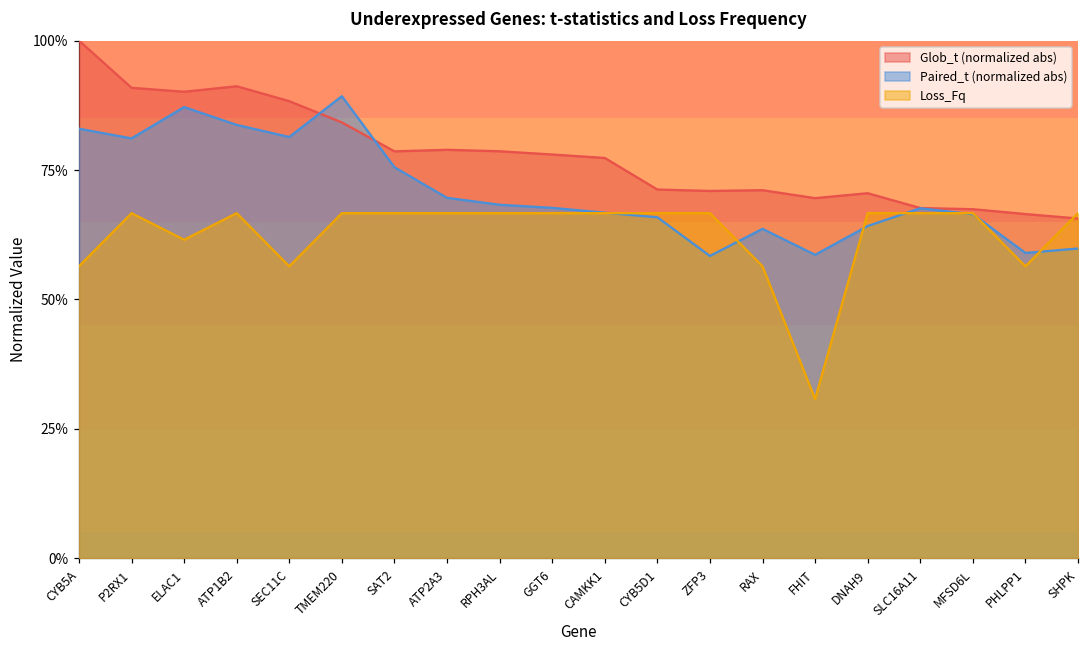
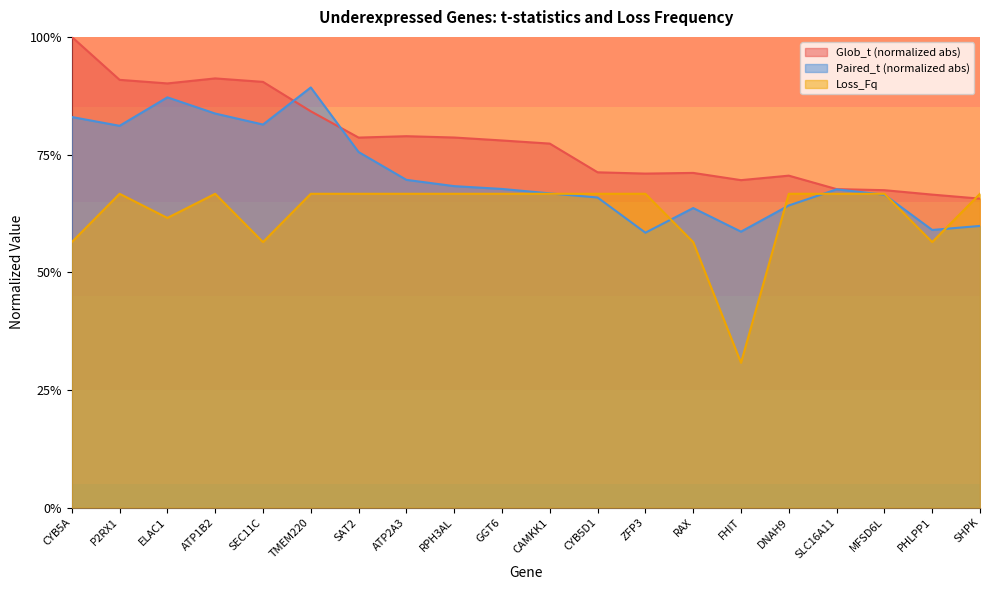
  {
    "Glob_t (normalized abs)": {
      "CYB5A": "100%",
      "P2RX1": "91%",
      "ELAC1": "90%",
      "ATP1B2": "91%",
-     "SEC11C": "88%",
+     "SEC11C": "90%",
      "TMEM220": "84%",
      "SAT2": "79%",
      "ATP2A3": "79%",
      "RPH3AL": "79%",
      "GGT6": "78%",
      "CAMKK1": "77%",
      "CYB5D1": "71%",
      "ZFP3": "71%",
      "RAX": "71%",
      "FHIT": "70%",
      "DNAH9": "71%",
      "MFSD6L": "67%",
      "PHLPP1": "66%",
      "SHPK": "66%"
    },
    "Paired_t (normalized abs)": {
      "CYB5A": "83%",
      "P2RX1": "81%",
      "ELAC1": "87%",
      "ATP1B2": "84%",
      "SEC11C": "81%",
      "TMEM220": "89%",
      "SAT2": "76%",
      "ATP2A3": "70%",
      "RPH3AL": "68%",
      "GGT6": "68%",
      "CYB5D1": "66%",
      "ZFP3": "58%",
      "RAX": "64%",
      "FHIT": "59%",
      "DNAH9": "64%",
      "PHLPP1": "59%",
      "SHPK": "60%"
    },
    "Loss_Fq": {
      "CYB5A": "56%",
      "P2RX1": "67%",
      "ELAC1": "62%",
      "ATP1B2": "67%",
      "SEC11C": "56%",
      "TMEM220": "67%",
      "SAT2": "67%",
      "ATP2A3": "67%",
      "RPH3AL": "67%",
      "GGT6": "67%",
      "CYB5D1": "67%",
      "ZFP3": "67%",
      "RAX": "56%",
      "FHIT": "31%",
      "DNAH9": "67%",
      "SLC16A11": "67%",
      "PHLPP1": "56%",
      "SHPK": "67%"
    }
  }
